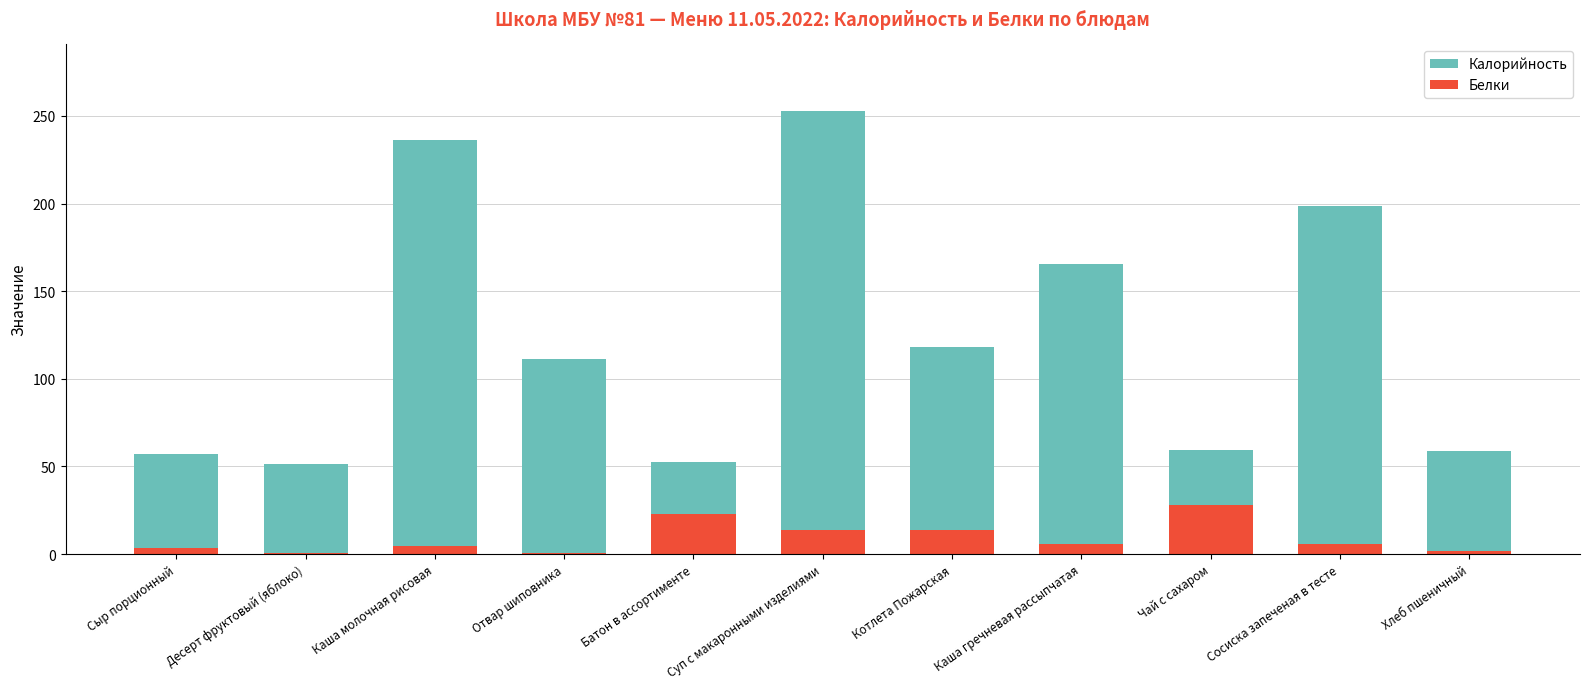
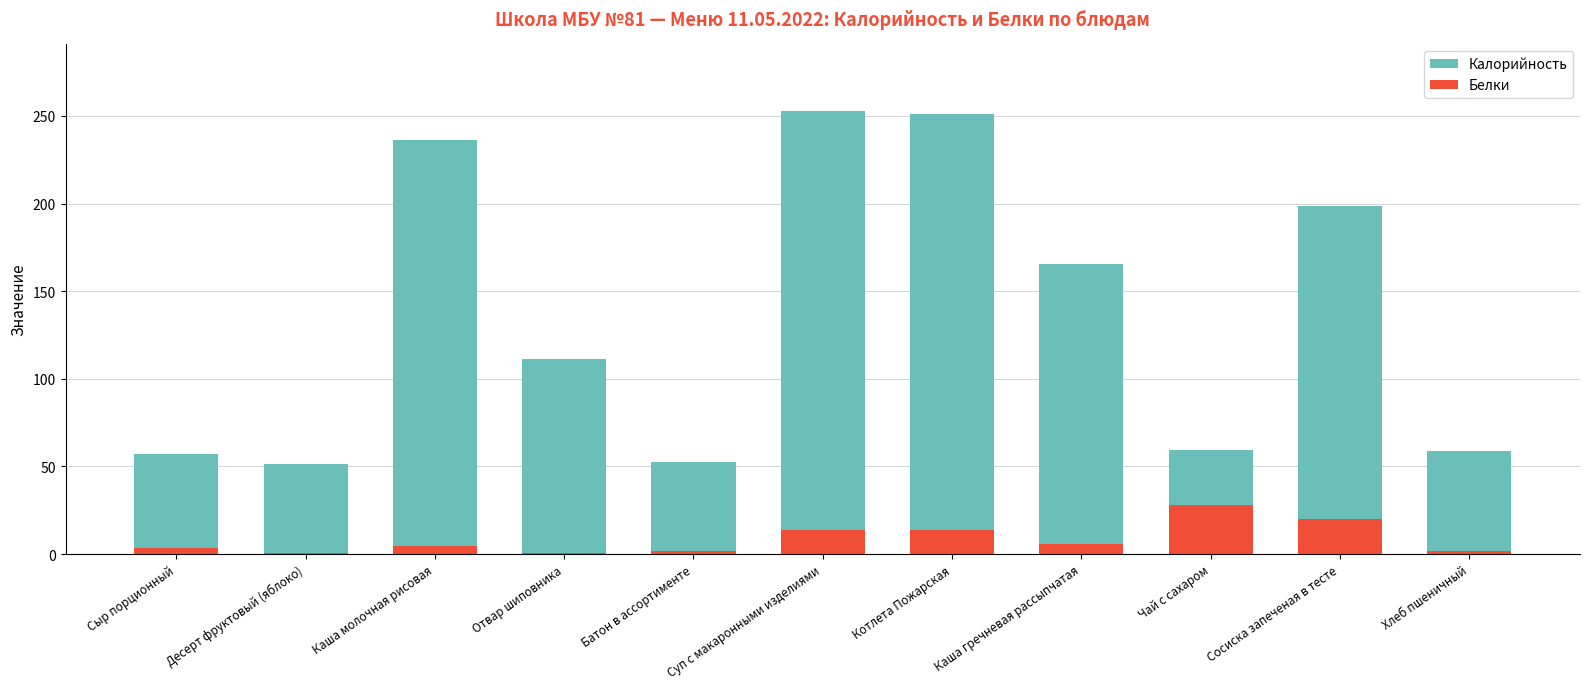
  {
    "Калорийность": {
      "Сыр порционный": 57,
      "Десерт фруктовый (яблоко)": 51,
      "Каша молочная рисовая": 236,
      "Отвар шиповника": 111,
      "Батон в ассортименте": 52,
      "Суп с макаронными изделиями": 253,
-     "Котлета Пожарская": 118,
+     "Котлета Пожарская": 251,
      "Каша гречневая рассыпчатая": 166,
      "Чай с сахаром": 60,
      "Сосиска запеченая в тесте": 199,
      "Хлеб пшеничный": 59
    },
    "Белки": {
-     "Батон в ассортименте": 23,
-     "Сосиска запеченая в тесте": 6
+     "Батон в ассортименте": 2,
+     "Сосиска запеченая в тесте": 20
    }
  }
